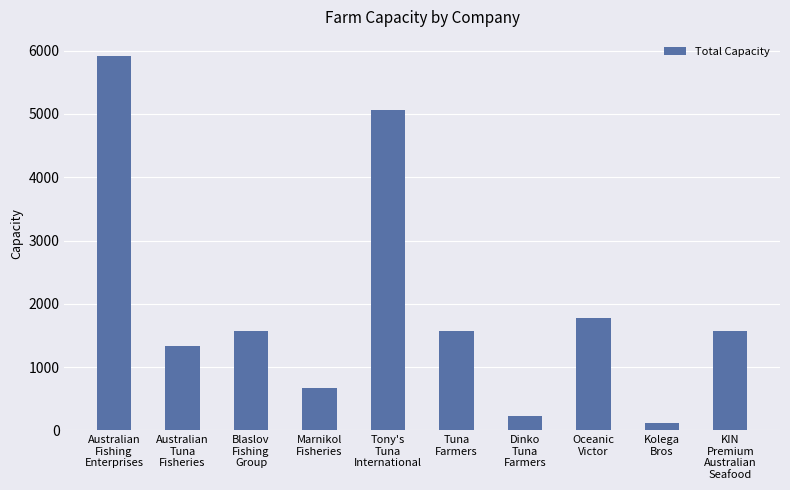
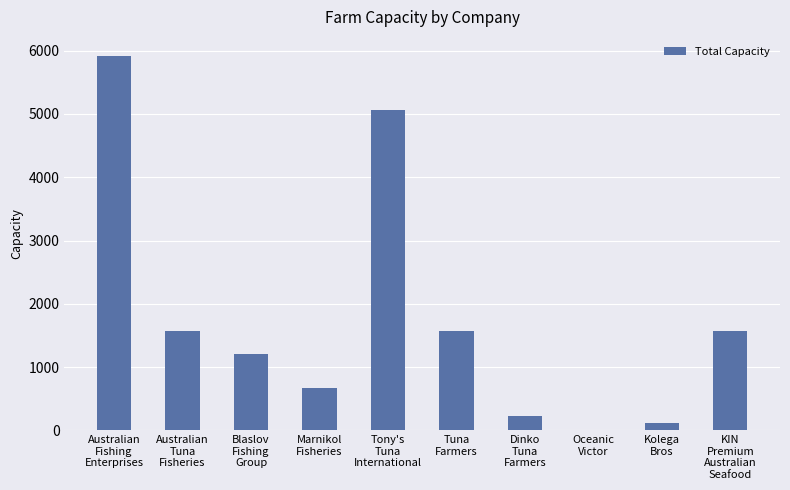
  {
    "Australian Fishing Enterprises": 5900,
-   "Australian Tuna Fisheries": 1300,
-   "Blaslov Fishing Group": 1600,
+   "Australian Tuna Fisheries": 1600,
+   "Blaslov Fishing Group": 1200,
    "Marnikol Fisheries": 700,
    "Tony's Tuna International": 5100,
    "Tuna Farmers": 1600,
    "Dinko Tuna Farmers": 200,
-   "Oceanic Victor": 1800,
+   "Oceanic Victor": 0,
    "Kolega Bros": 100,
    "KIN Premium Australian Seafood": 1600
  }
